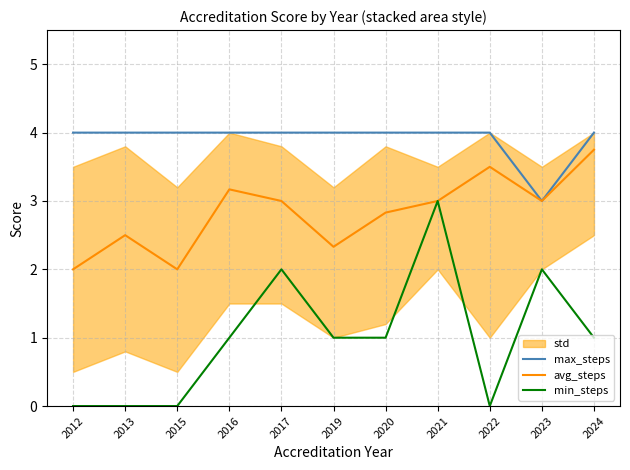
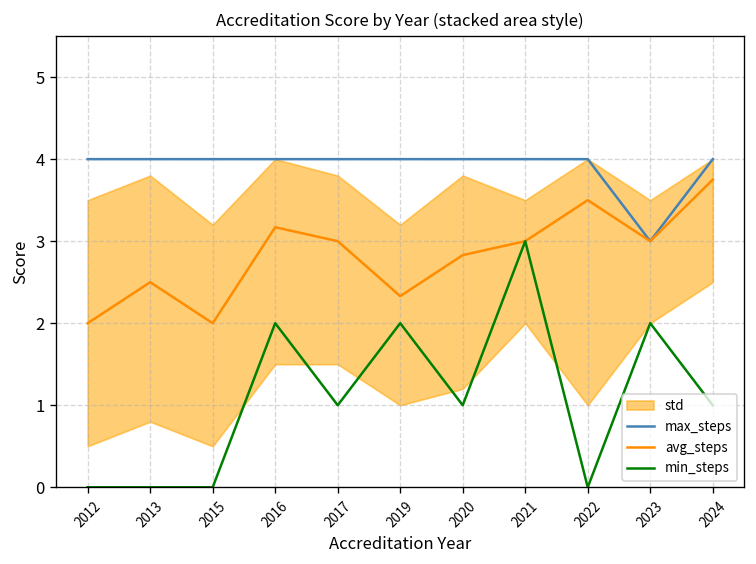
  {
    "max_steps": {
      "2012": 4,
      "2013": 4,
      "2015": 4,
      "2017": 4,
      "2019": 4,
      "2020": 4,
      "2021": 4
    },
    "min_steps": {
      "2012": 0,
      "2013": 0,
      "2015": 0,
-     "2016": 1,
-     "2017": 2,
-     "2019": 1,
+     "2016": 2,
+     "2017": 1,
+     "2019": 2,
      "2020": 1,
      "2022": 0,
      "2023": 2
    }
  }
